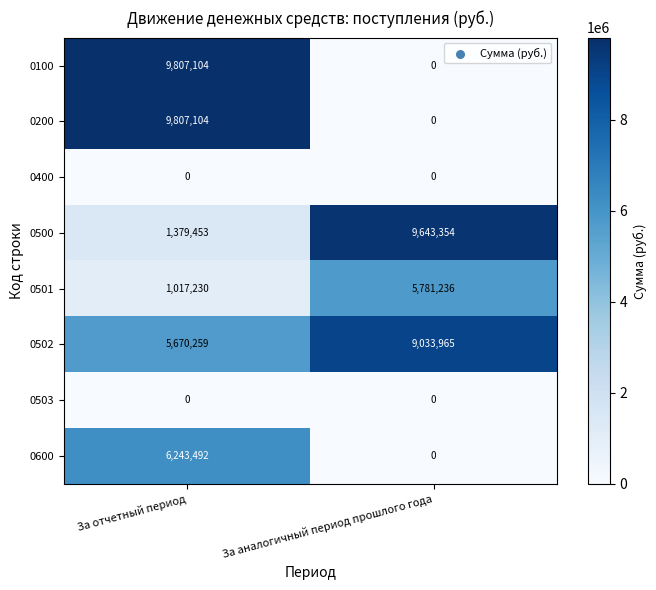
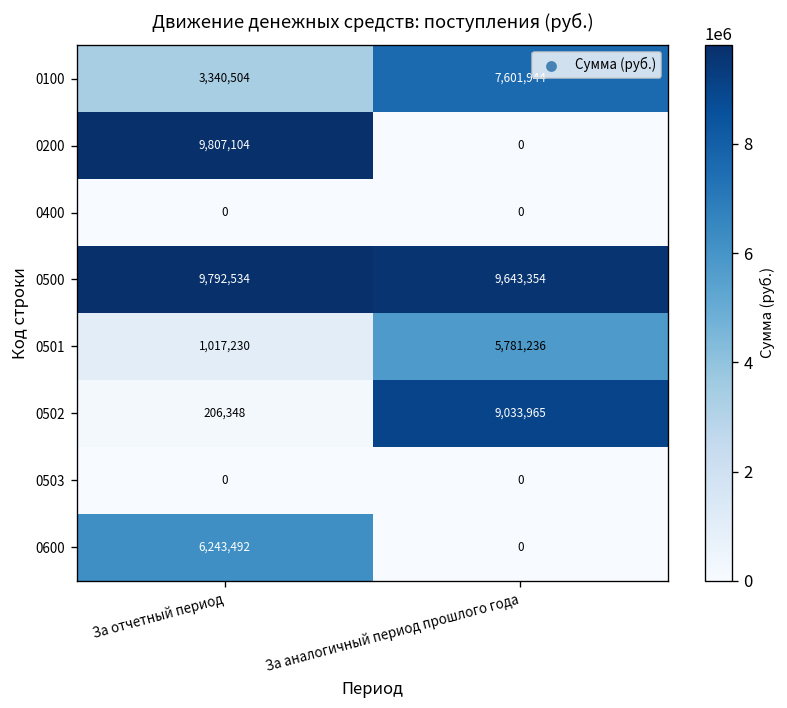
  {
    "0100": {
-     "За отчетный период": "9,807,104",
-     "За аналогичный период прошлого года": "0"
+     "За отчетный период": "3,340,504",
+     "За аналогичный период прошлого года": "7,601,944"
    },
    "0200": {
      "За отчетный период": "9,807,104",
      "За аналогичный период прошлого года": "0"
    },
    "0400": {
      "За отчетный период": "0",
      "За аналогичный период прошлого года": "0"
    },
    "0500": {
-     "За отчетный период": "1,379,453",
+     "За отчетный период": "9,792,534",
      "За аналогичный период прошлого года": "9,643,354"
    },
    "0501": {
      "За отчетный период": "1,017,230",
      "За аналогичный период прошлого года": "5,781,236"
    },
    "0502": {
-     "За отчетный период": "5,670,259",
+     "За отчетный период": "206,348",
      "За аналогичный период прошлого года": "9,033,965"
    },
    "0503": {
      "За отчетный период": "0",
      "За аналогичный период прошлого года": "0"
    },
    "0600": {
      "За отчетный период": "6,243,492",
      "За аналогичный период прошлого года": "0"
    }
  }
